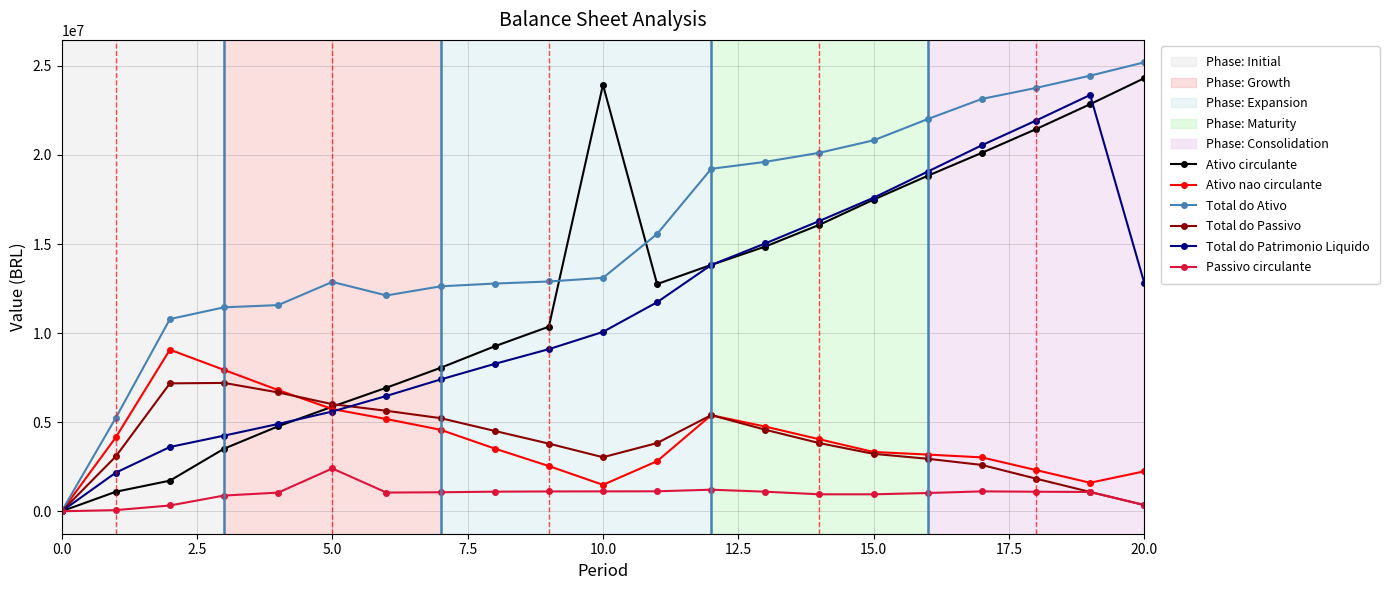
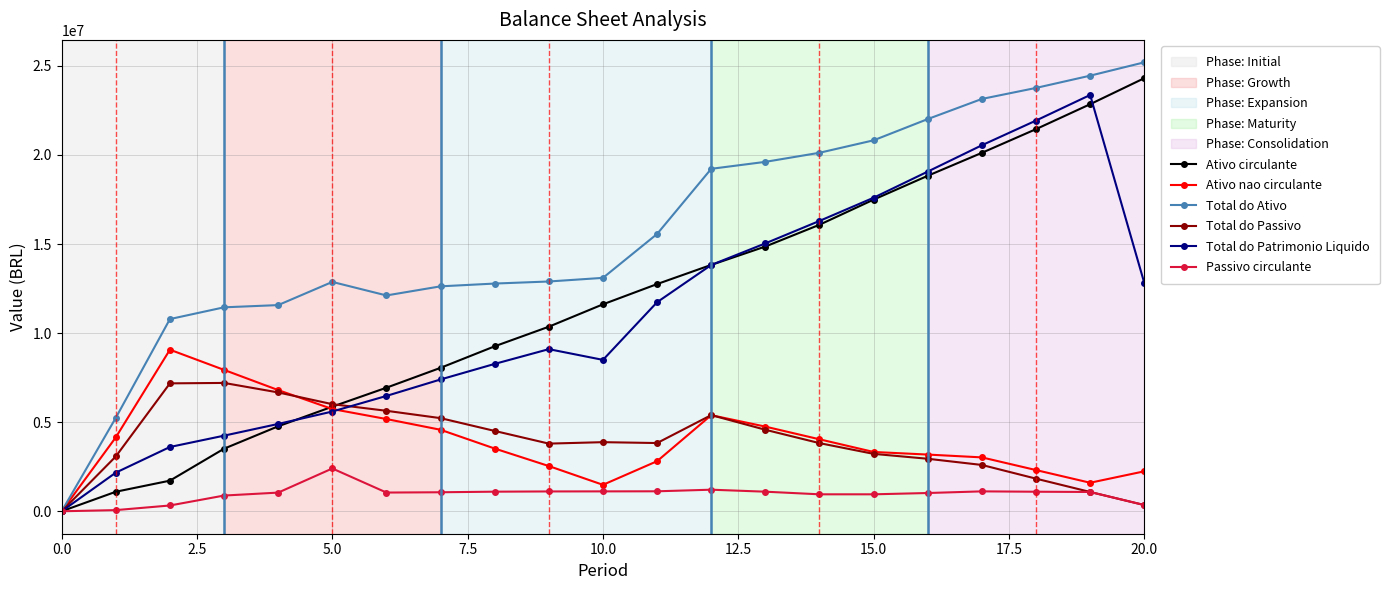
  {
    "Ativo circulante": {
-     "10.0": 23900000,
+     "10.0": 11600000,
      "20.0": 24300000
    },
    "Ativo nao circulante": {
      "10.0": 1500000,
      "20.0": 2200000
    },
    "Total do Ativo": {
      "5.0": 12900000,
      "10.0": 13100000,
      "15.0": 20800000,
      "20.0": 25200000
    },
    "Total do Passivo": {
-     "10.0": 3000000
+     "10.0": 3900000
    },
    "Total do Patrimonio Liquido": {
-     "10.0": 10100000,
+     "10.0": 8500000,
      "20.0": 12800000
    },
    "Passivo circulante": {
      "5.0": 2400000,
      "10.0": 1100000,
      "15.0": 1000000
    }
  }
